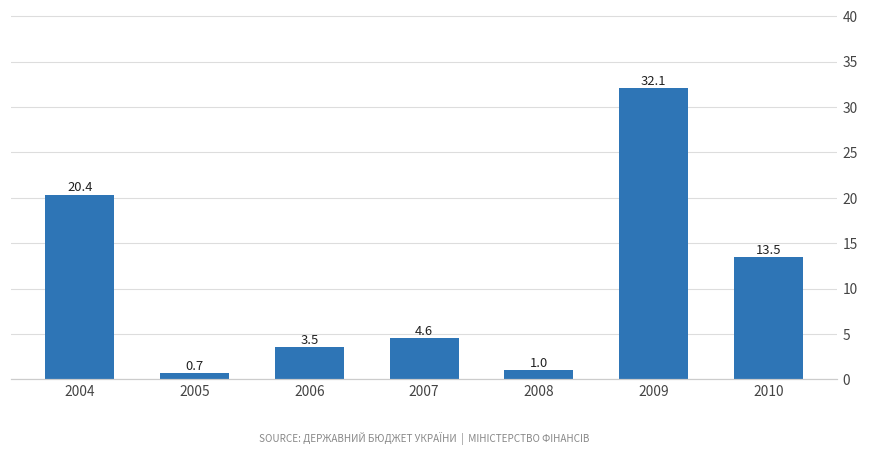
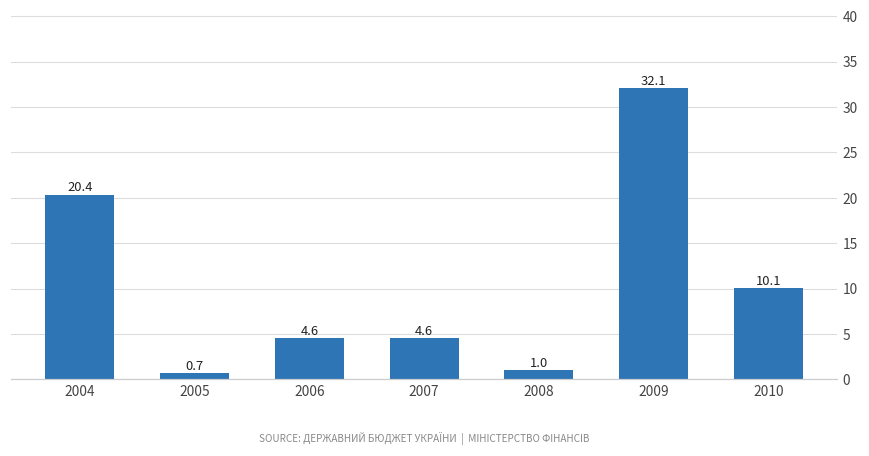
  {
    "2004": 20.4,
    "2005": 0.7,
-   "2006": 3.5,
+   "2006": 4.6,
    "2007": 4.6,
    "2008": 1.0,
    "2009": 32.1,
-   "2010": 13.5
+   "2010": 10.1
  }
